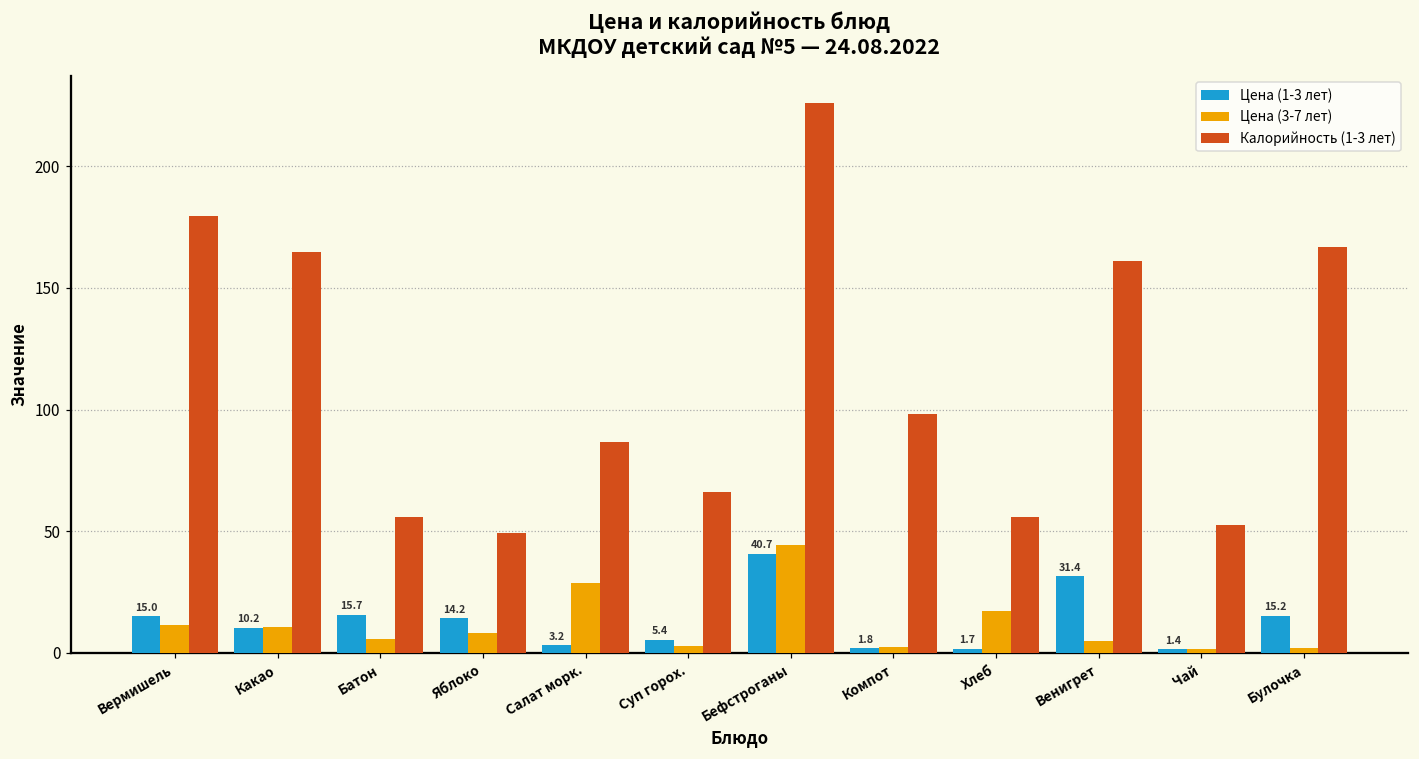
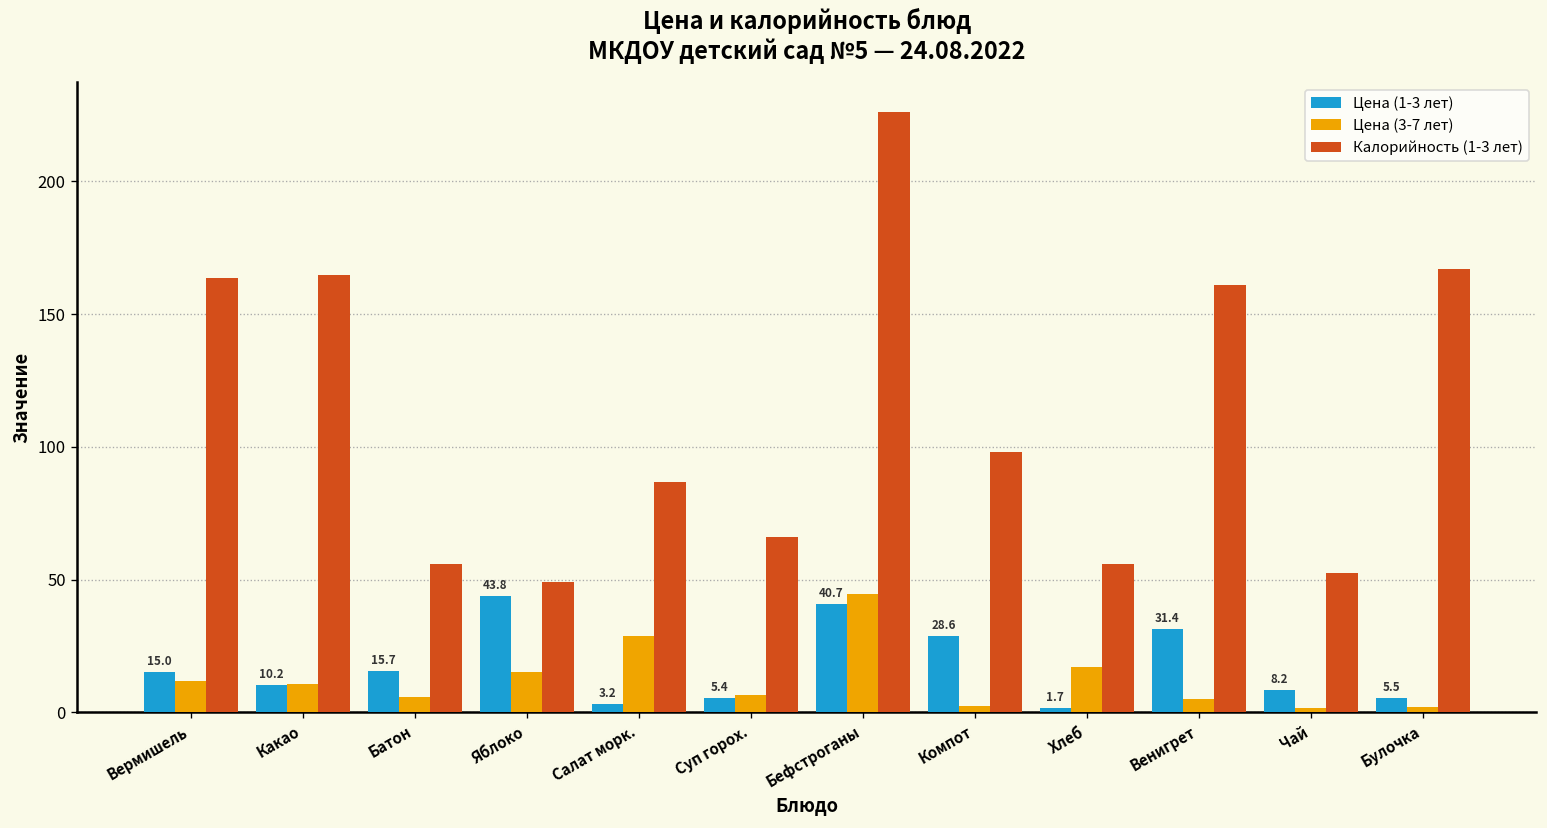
  {
    "Цена (1-3 лет)": {
      "Вермишель": 15.0,
      "Какао": 10.2,
      "Батон": 15.7,
-     "Яблоко": 14.2,
+     "Яблоко": 43.8,
      "Салат морк.": 3.2,
      "Суп горох.": 5.4,
      "Бефстроганы": 40.7,
-     "Компот": 1.8,
+     "Компот": 28.6,
      "Хлеб": 1.7,
      "Венигрет": 31.4,
-     "Чай": 1.4,
-     "Булочка": 15.2
+     "Чай": 8.2,
+     "Булочка": 5.5
    },
    "Цена (3-7 лет)": {
      "Вермишель": 12,
      "Какао": 11,
      "Батон": 6,
-     "Яблоко": 8,
+     "Яблоко": 15,
      "Салат морк.": 29,
-     "Суп горох.": 3,
+     "Суп горох.": 7,
      "Бефстроганы": 45,
      "Компот": 2,
      "Хлеб": 17,
      "Венигрет": 5,
      "Чай": 2,
      "Булочка": 2
    },
    "Калорийность (1-3 лет)": {
-     "Вермишель": 180,
+     "Вермишель": 164,
      "Какао": 165,
      "Батон": 56,
      "Яблоко": 49,
      "Салат морк.": 87,
      "Суп горох.": 66,
      "Бефстроганы": 226,
      "Компот": 98,
      "Хлеб": 56,
      "Венигрет": 161,
      "Чай": 53,
      "Булочка": 167
    }
  }
